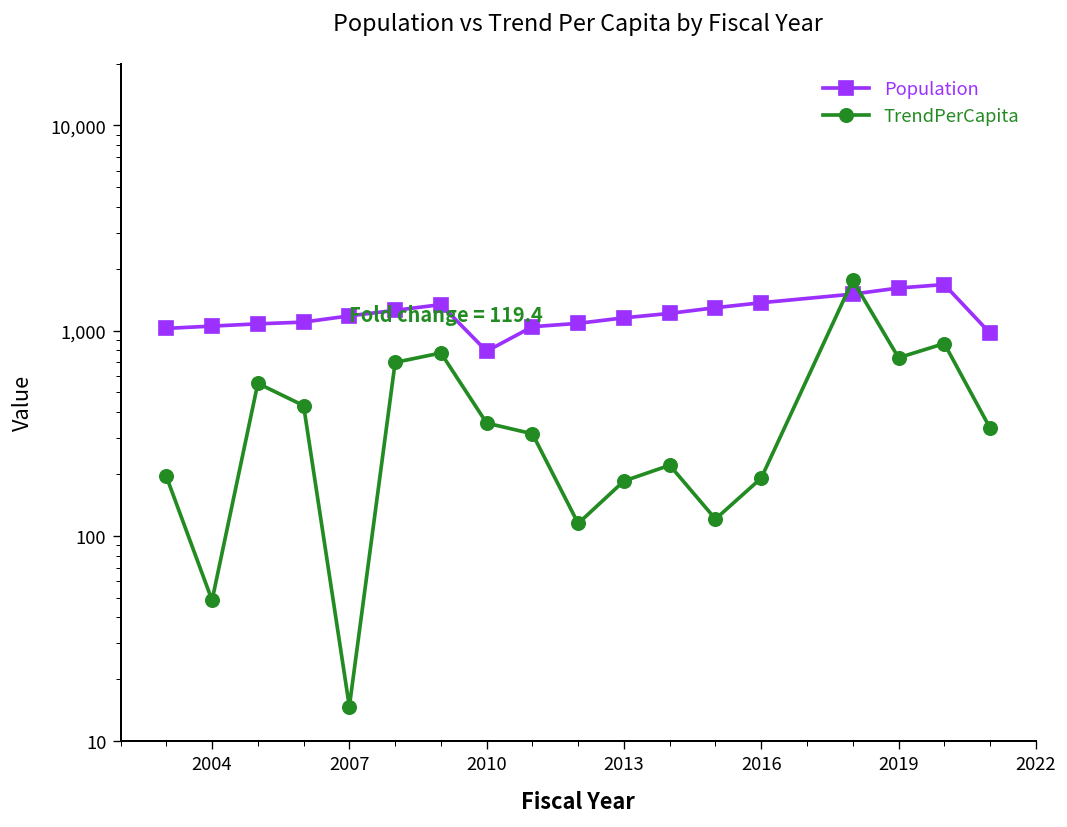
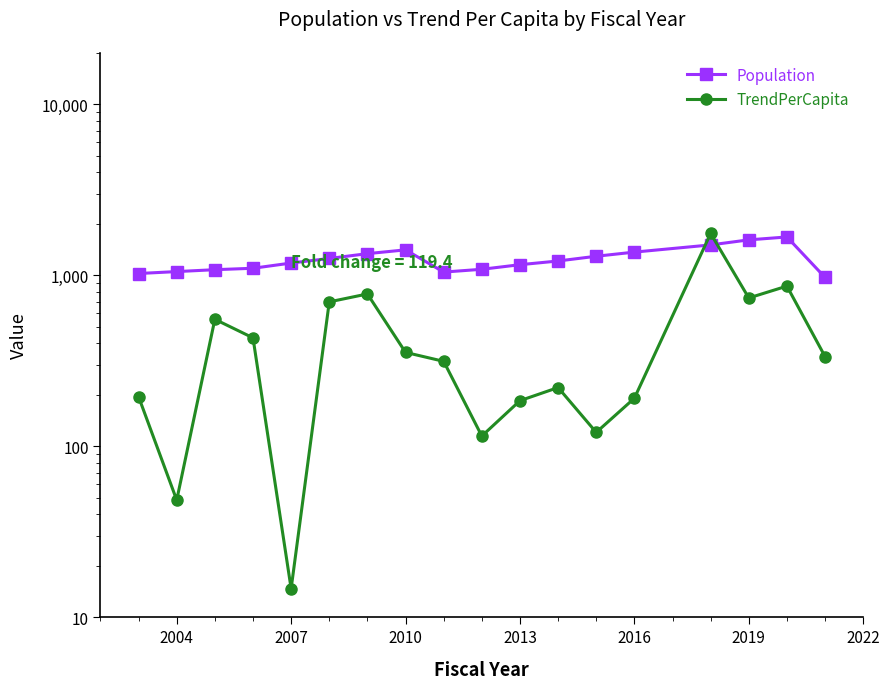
  {
    "Population": {
      "2004": "1,100",
-     "2010": "800",
+     "2010": "1,400",
      "2013": "1,200",
      "2016": "1,400",
      "2019": "1,600"
    },
    "TrendPerCapita": {
      "2004": "48",
      "2007": "15",
      "2010": "350",
      "2013": "180",
      "2016": "190",
      "2019": "740"
    }
  }
